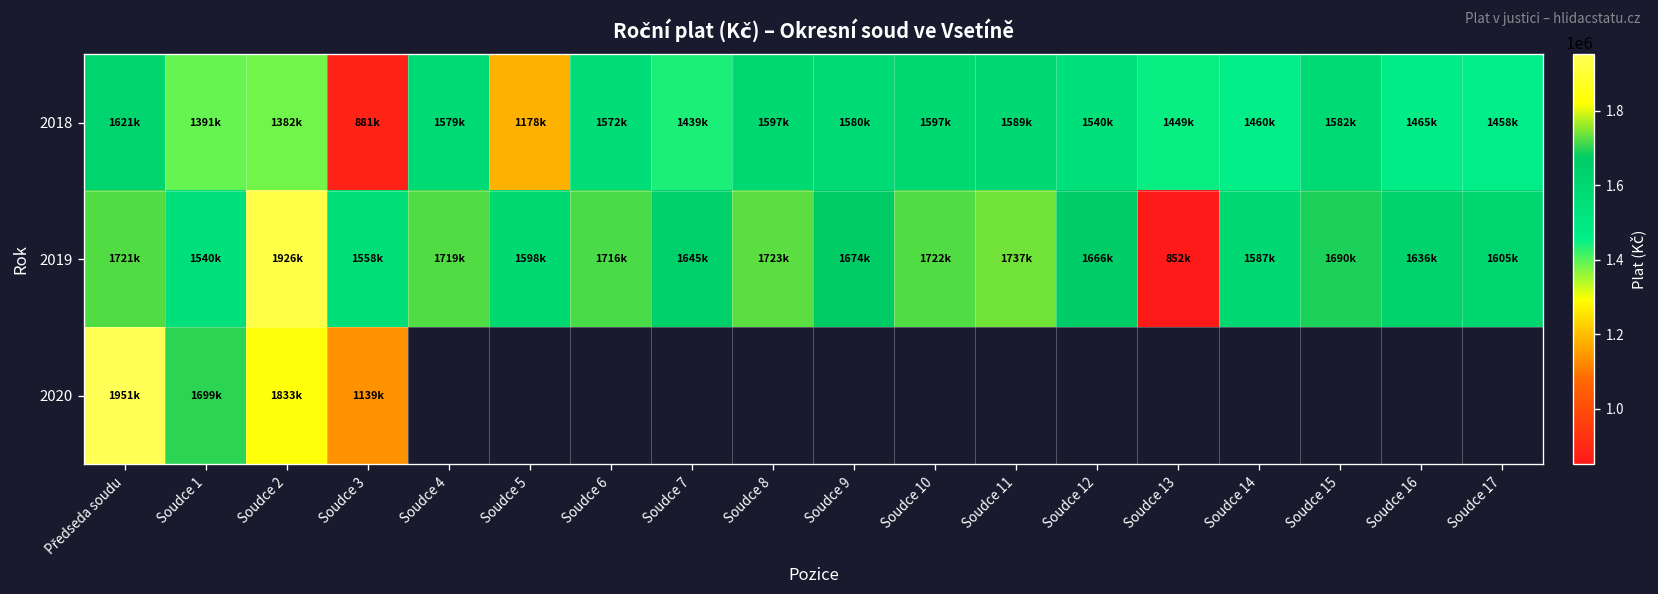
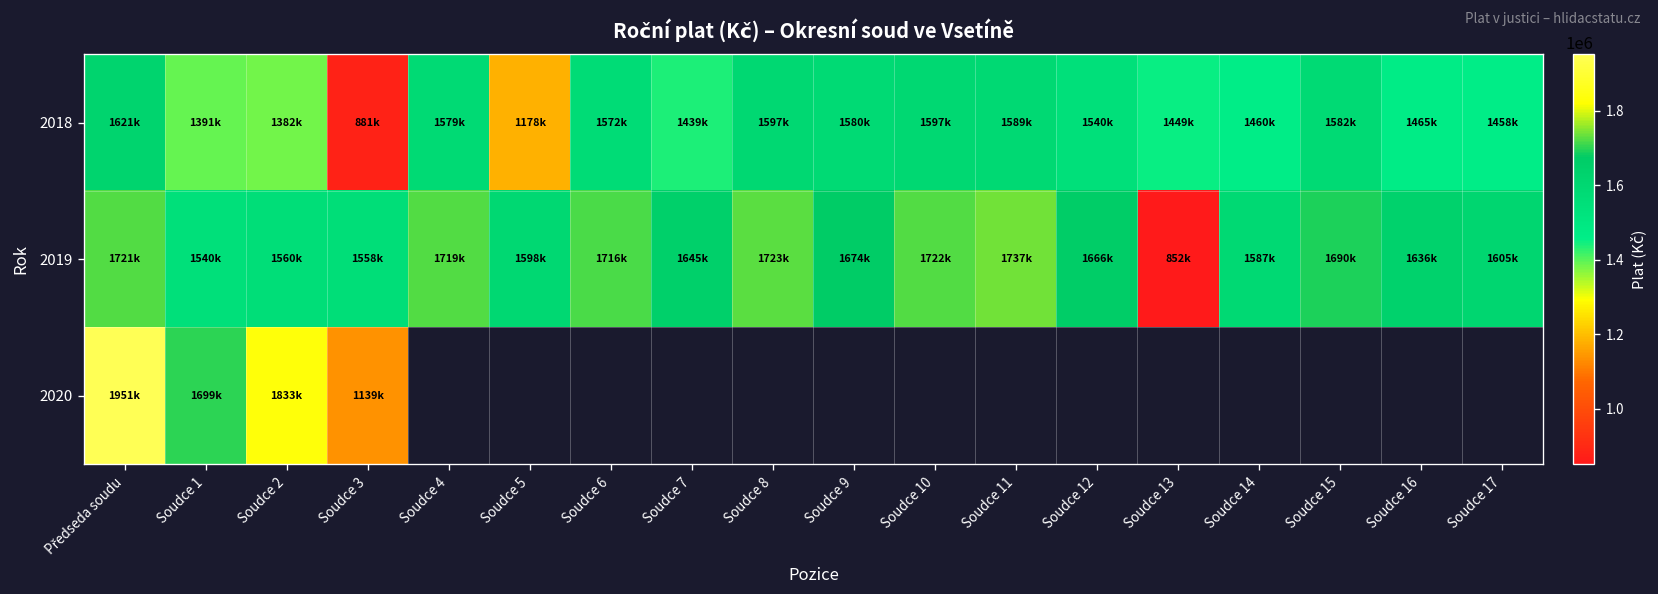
  {
    "2018": {
      "Předseda soudu": "1621k",
      "Soudce 1": "1391k",
      "Soudce 2": "1382k",
      "Soudce 3": "881k",
      "Soudce 4": "1579k",
      "Soudce 5": "1178k",
      "Soudce 6": "1572k",
      "Soudce 7": "1439k",
      "Soudce 8": "1597k",
      "Soudce 9": "1580k",
      "Soudce 10": "1597k",
      "Soudce 11": "1589k",
      "Soudce 12": "1540k",
      "Soudce 13": "1449k",
      "Soudce 14": "1460k",
      "Soudce 15": "1582k",
      "Soudce 16": "1465k",
      "Soudce 17": "1458k"
    },
    "2019": {
      "Předseda soudu": "1721k",
      "Soudce 1": "1540k",
-     "Soudce 2": "1926k",
+     "Soudce 2": "1560k",
      "Soudce 3": "1558k",
      "Soudce 4": "1719k",
      "Soudce 5": "1598k",
      "Soudce 6": "1716k",
      "Soudce 7": "1645k",
      "Soudce 8": "1723k",
      "Soudce 9": "1674k",
      "Soudce 10": "1722k",
      "Soudce 11": "1737k",
      "Soudce 12": "1666k",
      "Soudce 13": "852k",
      "Soudce 14": "1587k",
      "Soudce 15": "1690k",
      "Soudce 16": "1636k",
      "Soudce 17": "1605k"
    },
    "2020": {
      "Předseda soudu": "1951k",
      "Soudce 1": "1699k",
      "Soudce 2": "1833k",
      "Soudce 3": "1139k"
    }
  }
